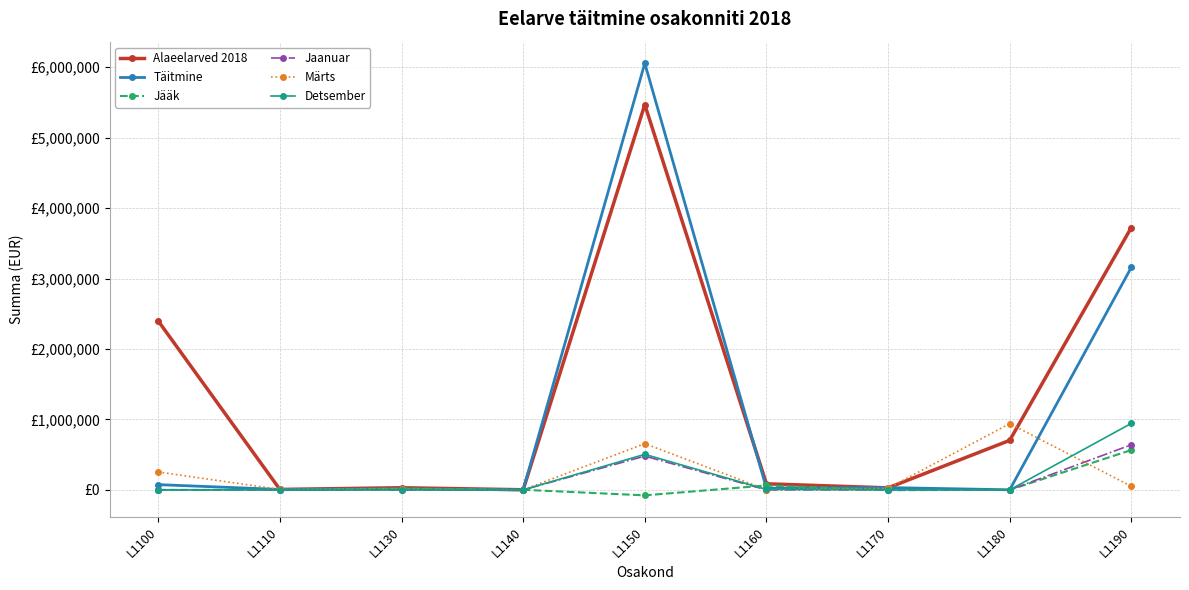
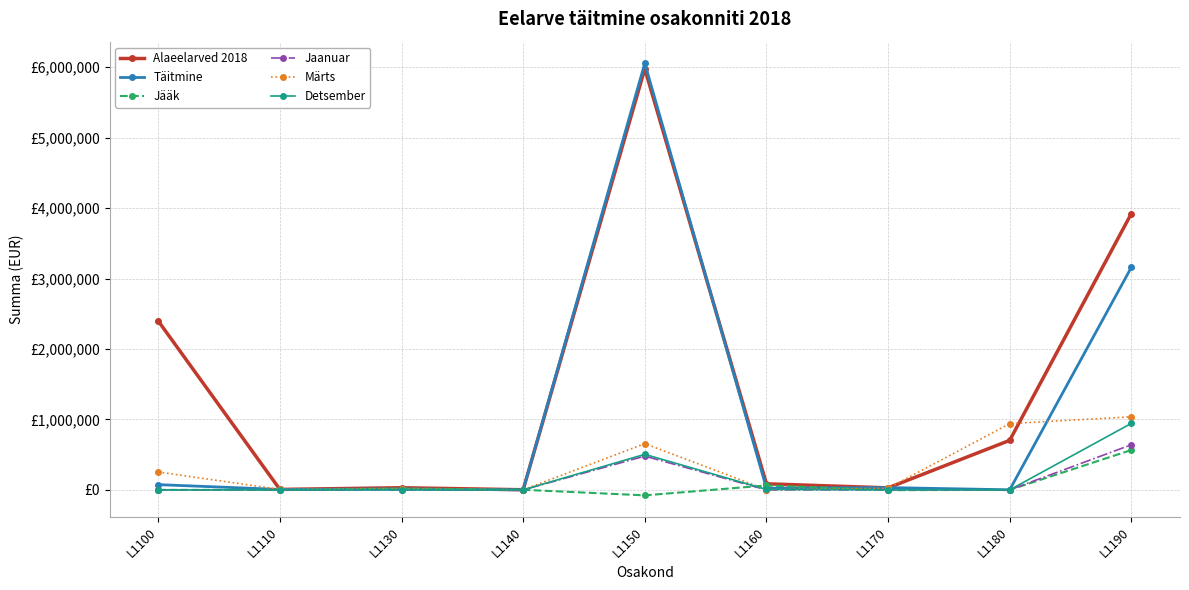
  {
    "Alaeelarved 2018": {
      "L1100": "£2,400,000",
-     "L1150": "£5,500,000",
+     "L1150": "£6,000,000",
      "L1180": "£700,000",
-     "L1190": "£3,700,000"
+     "L1190": "£3,900,000"
    },
    "Täitmine": {
      "L1100": "£100,000",
      "L1150": "£6,100,000",
      "L1190": "£3,200,000"
    },
    "Jaanuar": {
      "L1190": "£600,000"
    },
    "Märts": {
      "L1100": "£300,000",
      "L1150": "£700,000",
      "L1180": "£900,000",
-     "L1190": "£100,000"
+     "L1190": "£1,000,000"
    }
  }
